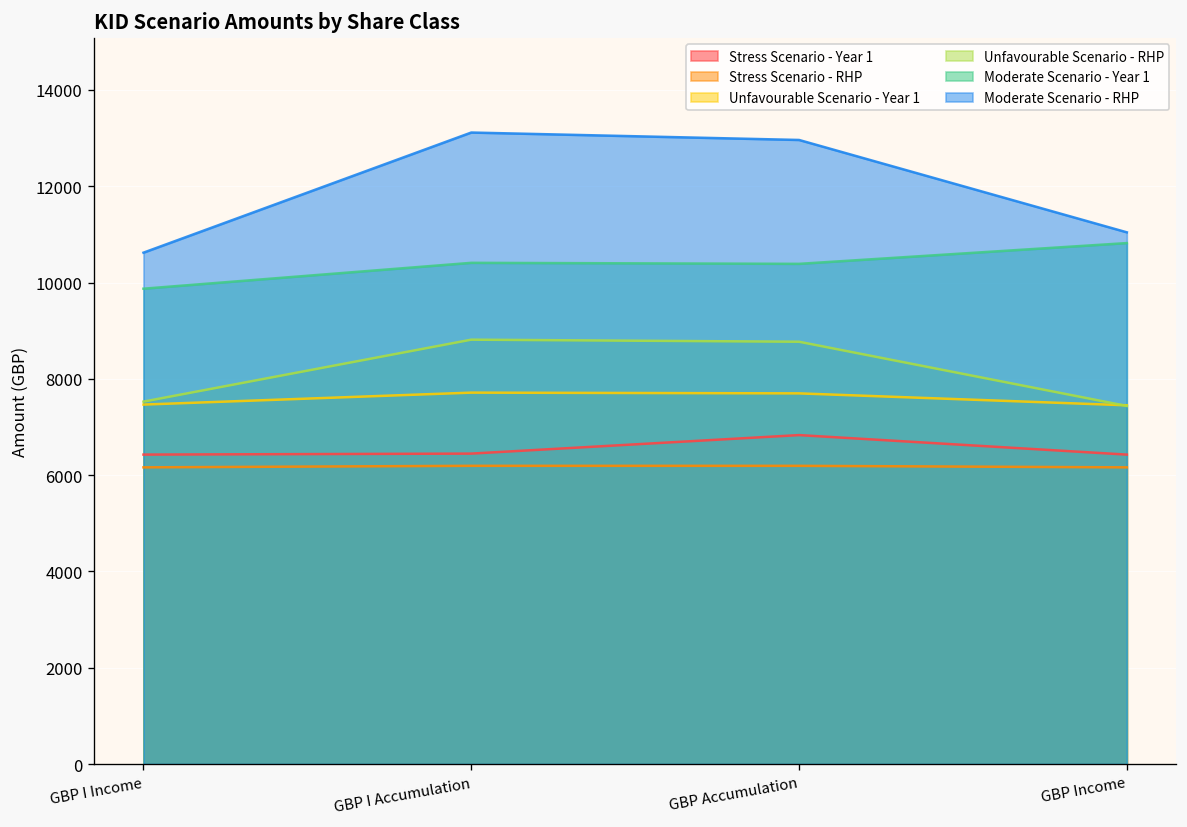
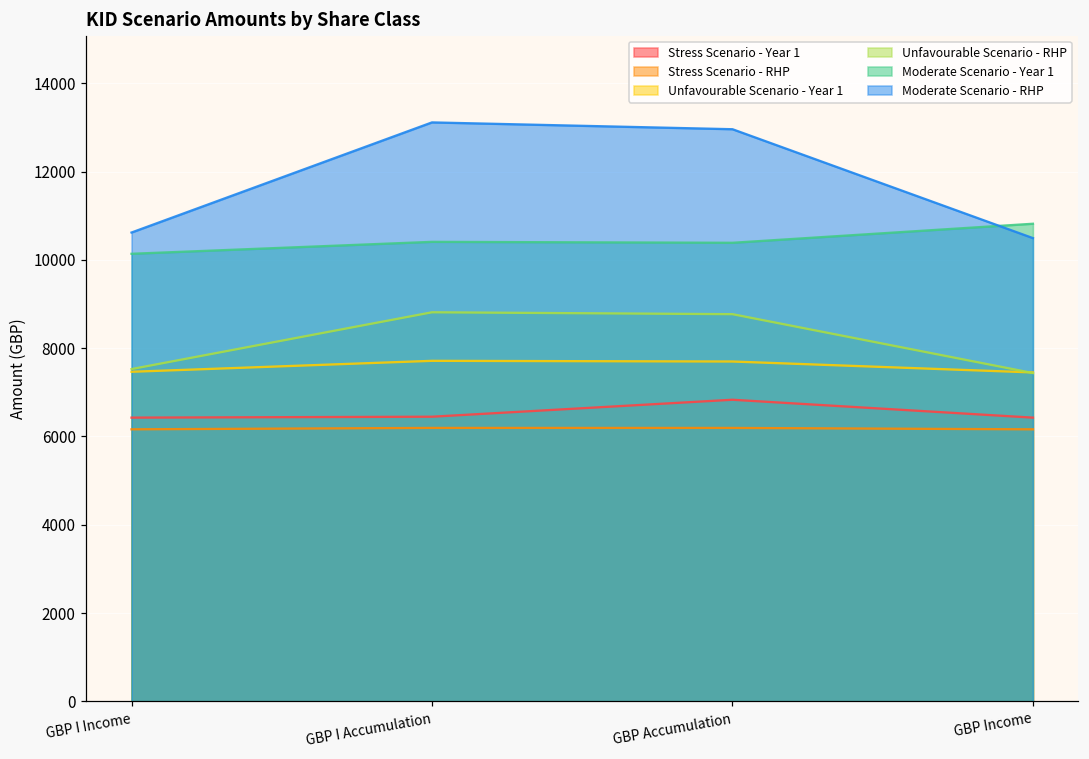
  {
    "Stress Scenario - Year 1": {
      "GBP I Income": 6400,
      "GBP I Accumulation": 6400,
      "GBP Accumulation": 6800,
      "GBP Income": 6400
    },
    "Unfavourable Scenario - RHP": {
      "GBP I Accumulation": 8800,
      "GBP Accumulation": 8800
    },
    "Moderate Scenario - Year 1": {
-     "GBP I Income": 9900,
+     "GBP I Income": 10100,
      "GBP I Accumulation": 10400,
      "GBP Accumulation": 10400,
      "GBP Income": 10800
    },
    "Moderate Scenario - RHP": {
      "GBP I Income": 10600,
      "GBP I Accumulation": 13100,
      "GBP Accumulation": 13000,
-     "GBP Income": 11000
+     "GBP Income": 10500
    }
  }
